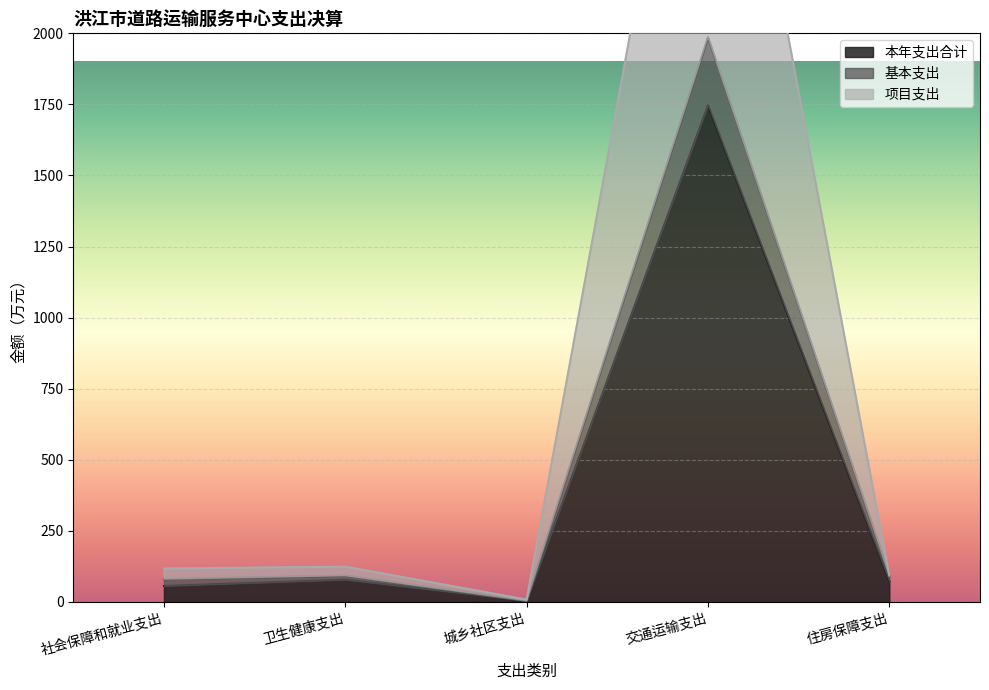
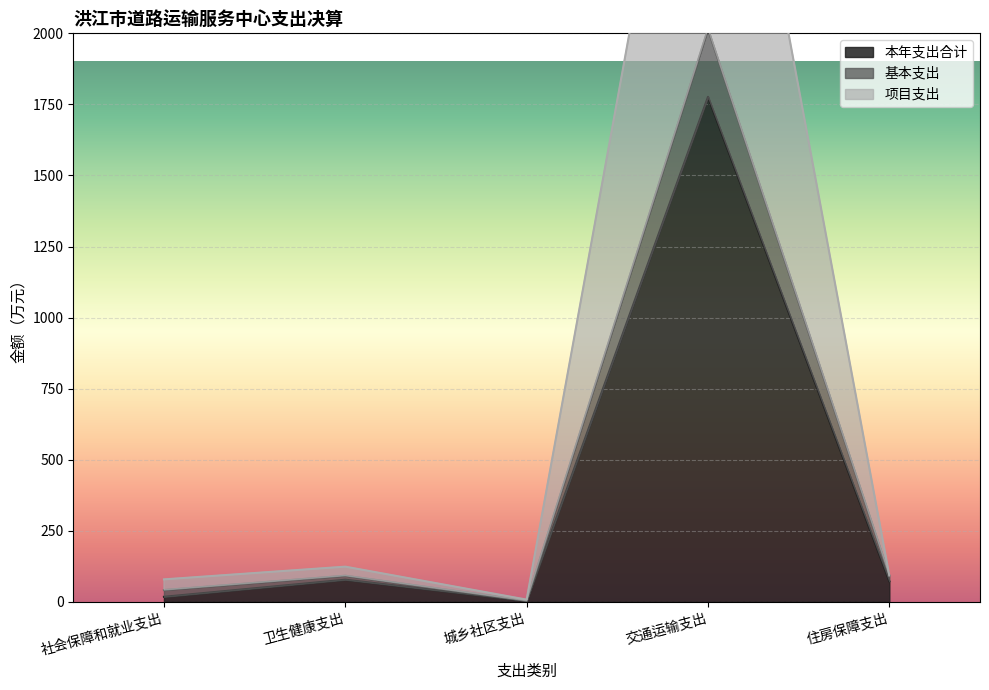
  {
    "本年支出合计": {
-     "社会保障和就业支出": 60,
+     "社会保障和就业支出": 20,
      "卫生健康支出": 80,
-     "交通运输支出": 1750,
+     "交通运输支出": 1780,
      "住房保障支出": 70
    },
    "基本支出": {
      "社会保障和就业支出": 20,
      "卫生健康支出": 10
    },
    "项目支出": {
      "社会保障和就业支出": 40,
      "卫生健康支出": 30
    }
  }
